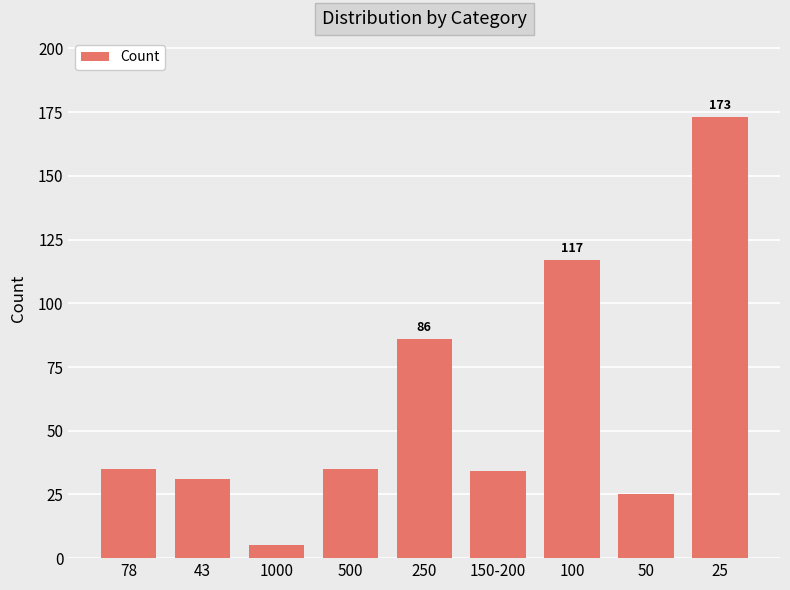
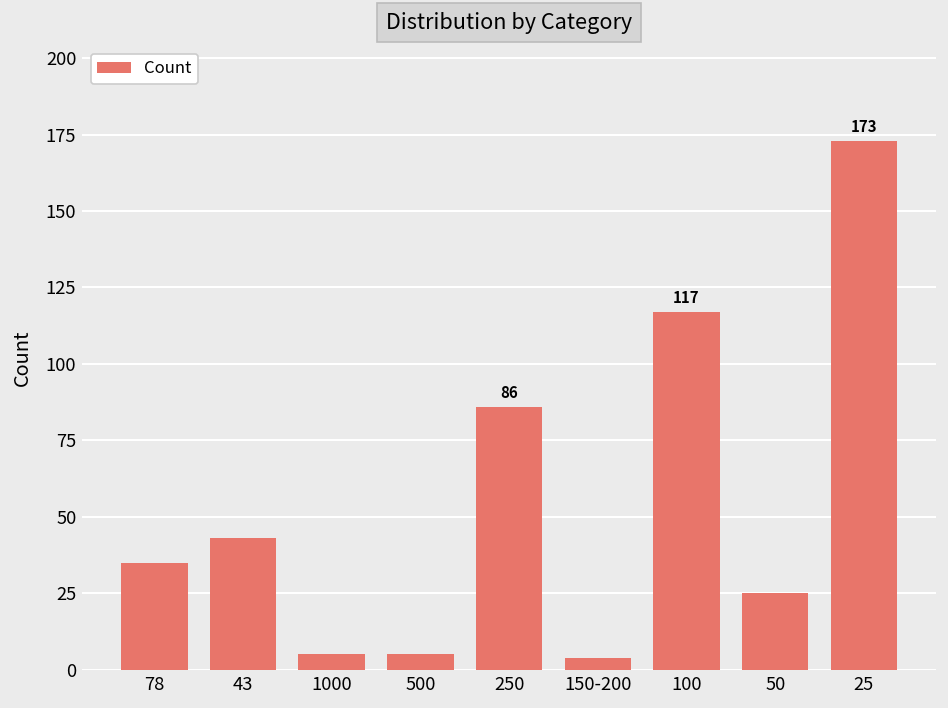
  {
    "78": 35,
-   "43": 31,
+   "43": 43,
    "1000": 5,
-   "500": 35,
-   "150-200": 34,
+   "500": 5,
+   "150-200": 4,
    "50": 25
  }
